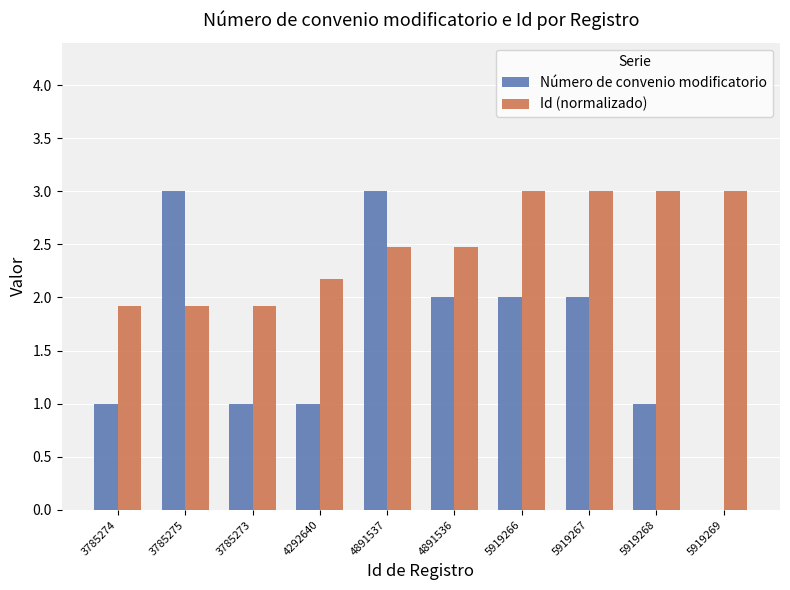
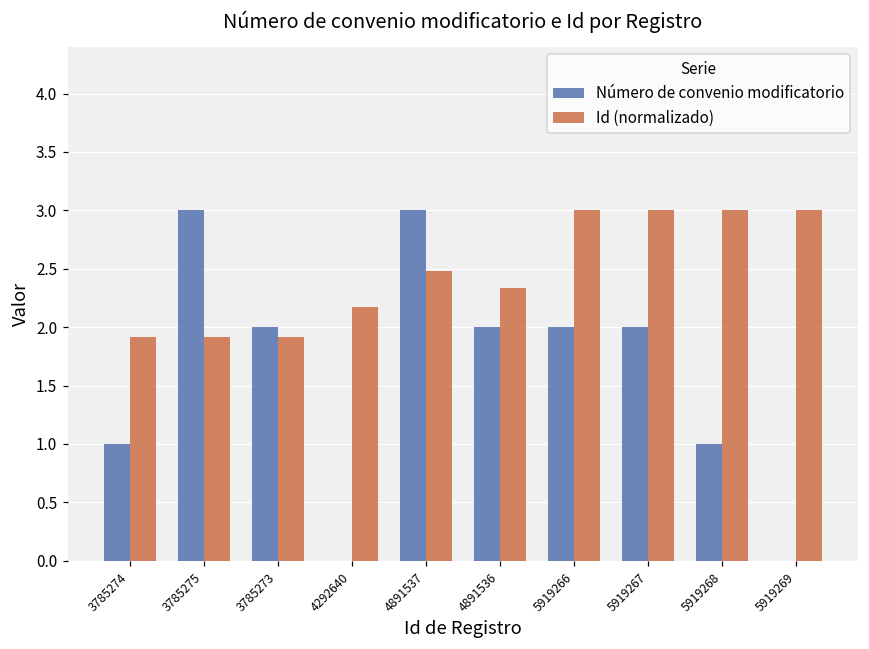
  {
    "Número de convenio modificatorio": {
      "3785274": 1,
      "3785275": 3,
-     "3785273": 1,
-     "4292640": 1,
+     "3785273": 2,
+     "4292640": 0,
      "4891537": 3,
      "4891536": 2,
      "5919266": 2,
      "5919267": 2,
      "5919268": 1,
      "5919269": 0
    },
    "Id (normalizado)": {
      "3785274": 1.92,
      "3785275": 1.92,
      "3785273": 1.92,
      "4292640": 2.18,
      "4891537": 2.48,
-     "4891536": 2.48,
+     "4891536": 2.34,
      "5919266": 3.00,
      "5919267": 3.00,
      "5919268": 3.00,
      "5919269": 3.00
    }
  }
